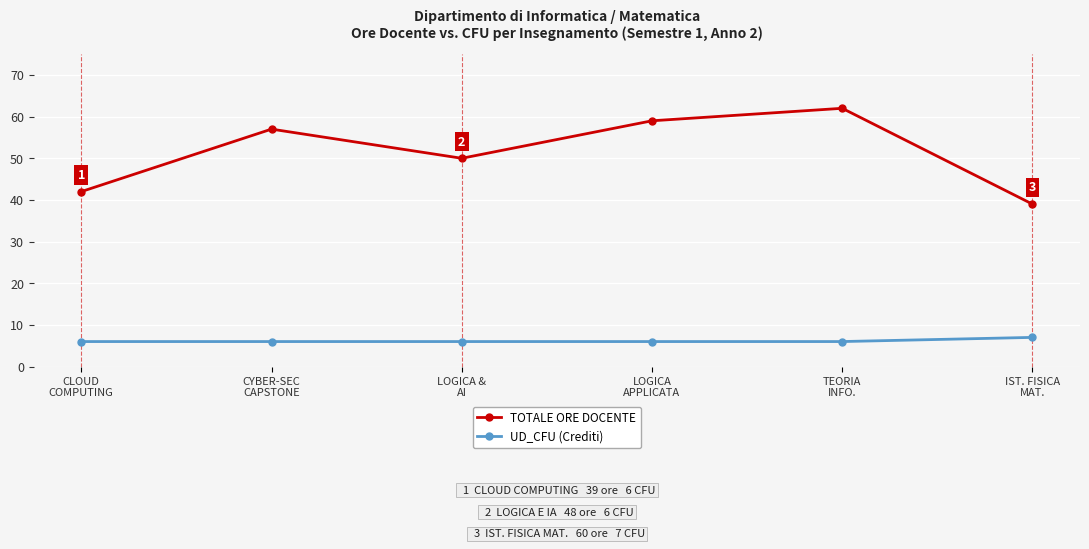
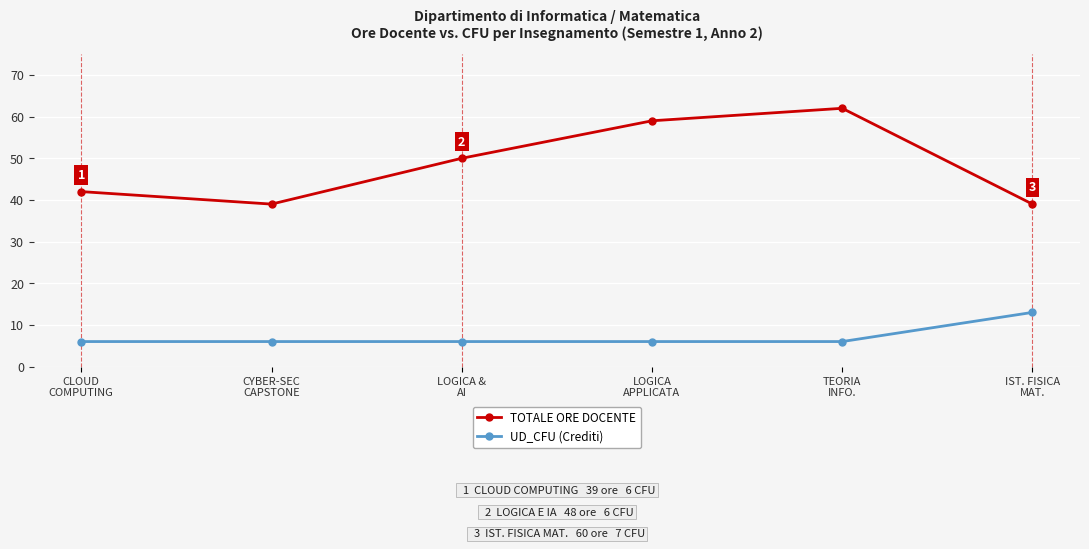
  {
    "TOTALE ORE DOCENTE": {
-     "CYBER-SEC CAPSTONE": 57,
+     "CYBER-SEC CAPSTONE": 39,
      "LOGICA APPLICATA": 59,
      "TEORIA INFO.": 62
    },
    "UD_CFU (Crediti)": {
      "CLOUD COMPUTING": 6,
      "CYBER-SEC CAPSTONE": 6,
      "LOGICA & AI": 6,
      "LOGICA APPLICATA": 6,
      "TEORIA INFO.": 6,
-     "IST. FISICA MAT.": 7
+     "IST. FISICA MAT.": 13
    }
  }
